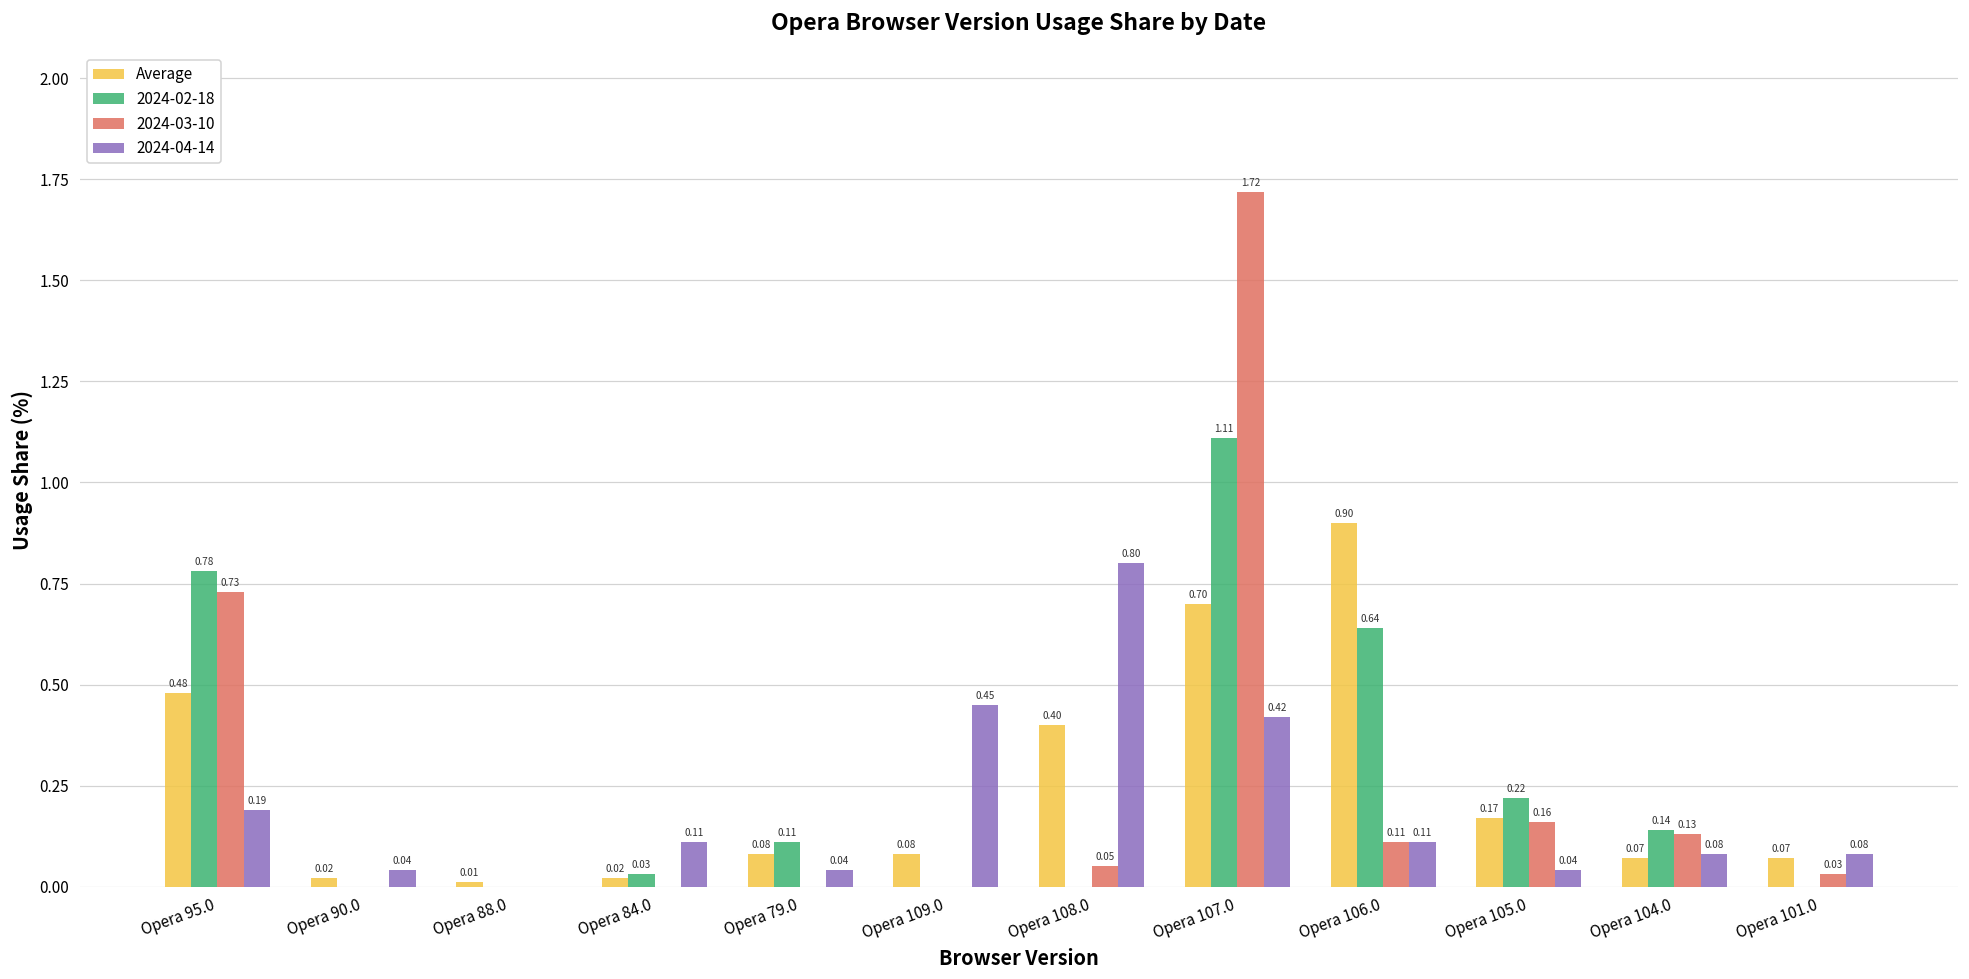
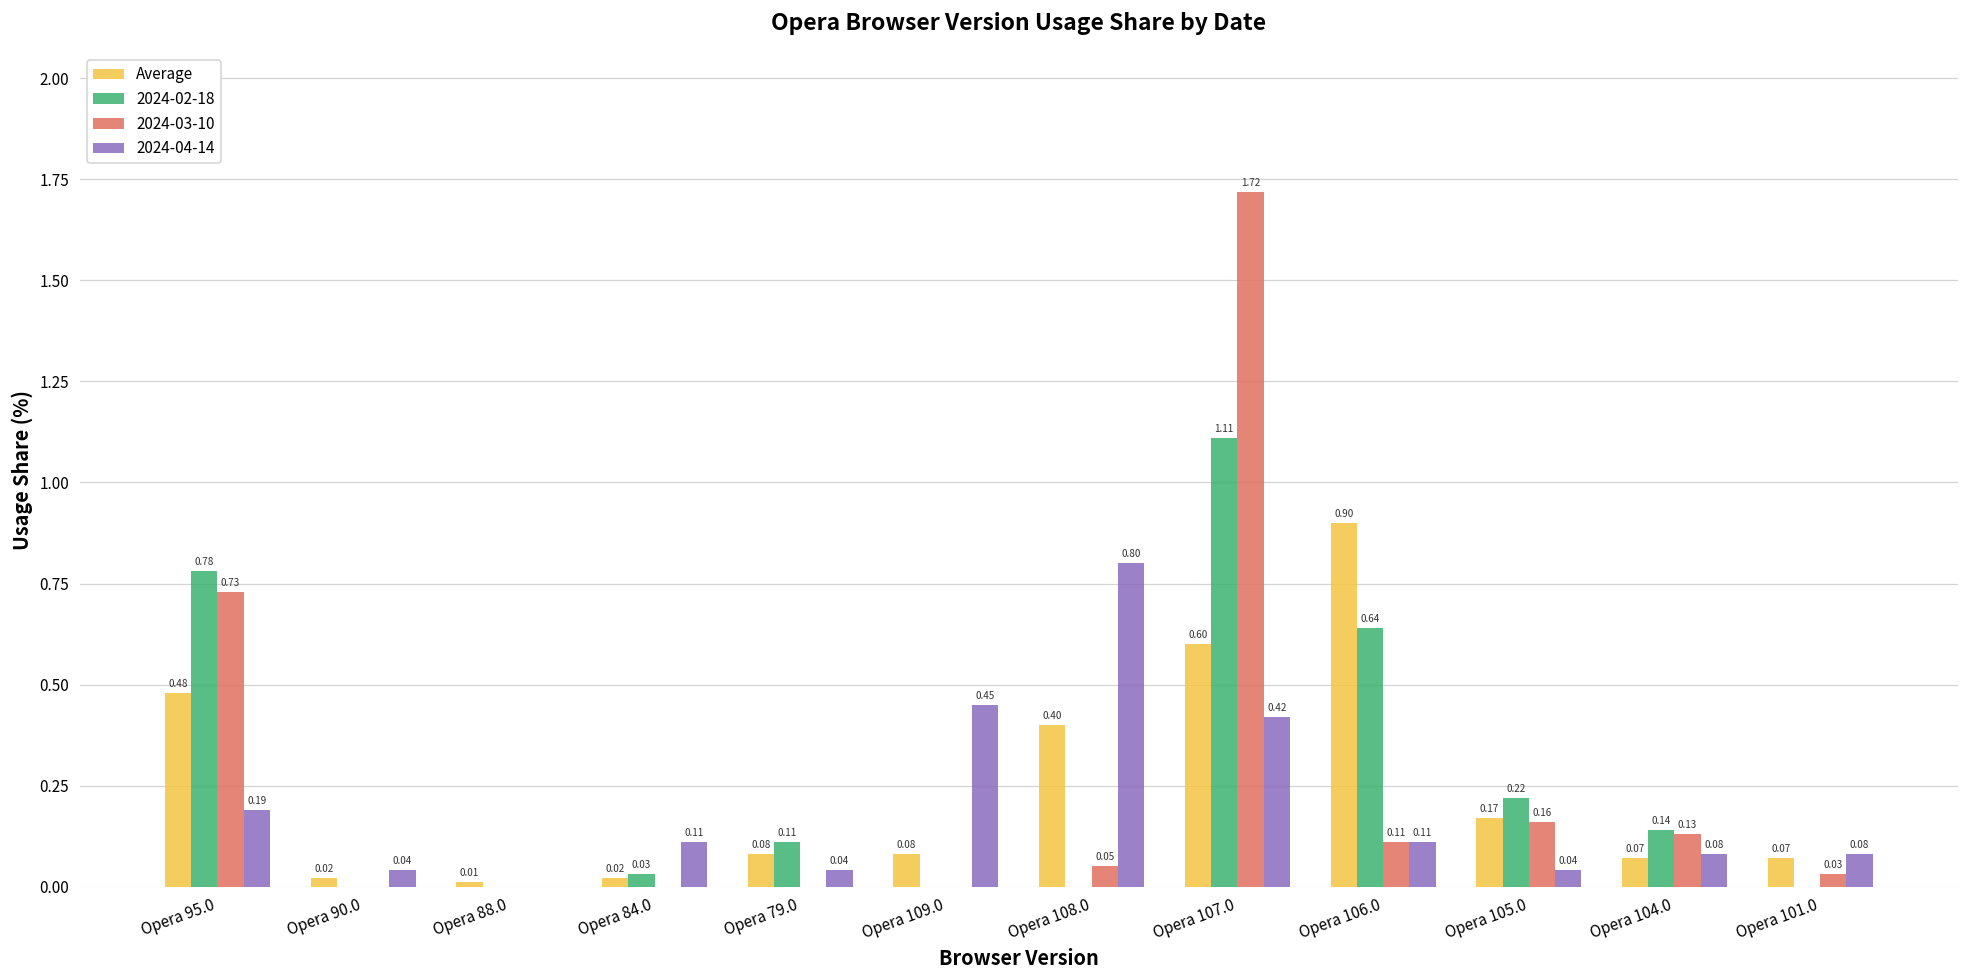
  {
    "Average": {
      "Opera 95.0": 0.48,
      "Opera 90.0": 0.02,
      "Opera 88.0": 0.01,
      "Opera 84.0": 0.02,
      "Opera 79.0": 0.08,
      "Opera 109.0": 0.08,
      "Opera 108.0": 0.40,
-     "Opera 107.0": 0.70,
+     "Opera 107.0": 0.60,
      "Opera 106.0": 0.90,
      "Opera 105.0": 0.17,
      "Opera 104.0": 0.07,
      "Opera 101.0": 0.07
    },
    "2024-02-18": {
      "Opera 95.0": 0.78,
      "Opera 84.0": 0.03,
      "Opera 79.0": 0.11,
      "Opera 107.0": 1.11,
      "Opera 106.0": 0.64,
      "Opera 105.0": 0.22,
      "Opera 104.0": 0.14
    },
    "2024-03-10": {
      "Opera 95.0": 0.73,
      "Opera 108.0": 0.05,
      "Opera 107.0": 1.72,
      "Opera 106.0": 0.11,
      "Opera 105.0": 0.16,
      "Opera 104.0": 0.13,
      "Opera 101.0": 0.03
    },
    "2024-04-14": {
      "Opera 95.0": 0.19,
      "Opera 90.0": 0.04,
      "Opera 84.0": 0.11,
      "Opera 79.0": 0.04,
      "Opera 109.0": 0.45,
      "Opera 108.0": 0.80,
      "Opera 107.0": 0.42,
      "Opera 106.0": 0.11,
      "Opera 105.0": 0.04,
      "Opera 104.0": 0.08,
      "Opera 101.0": 0.08
    }
  }
